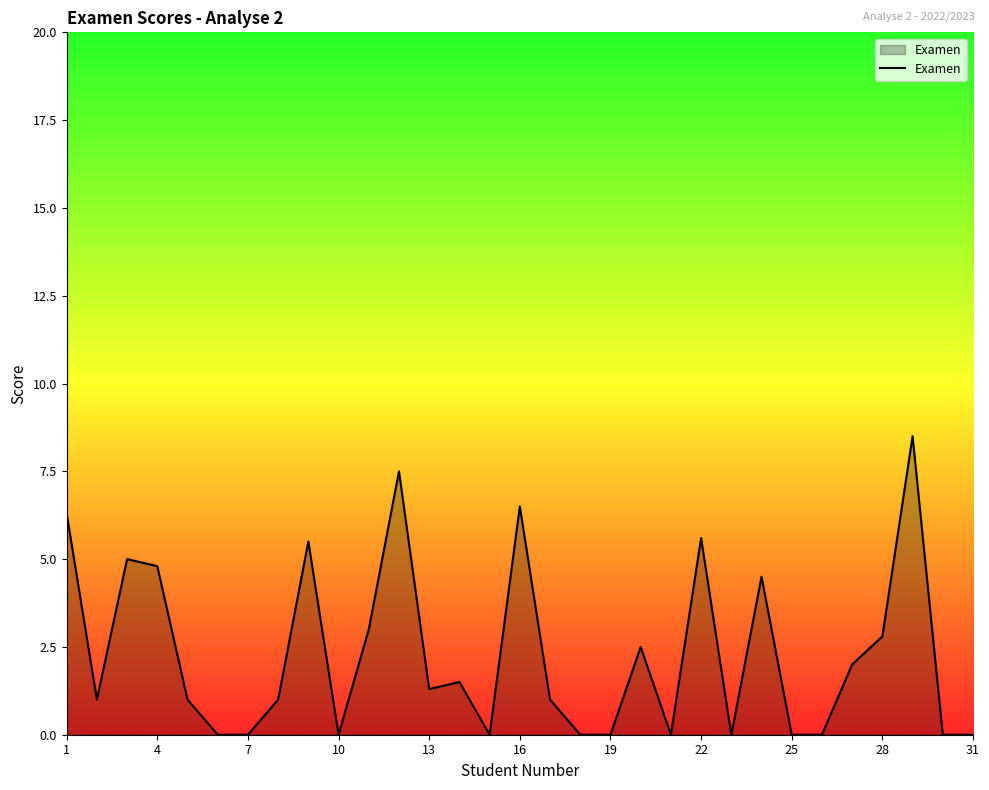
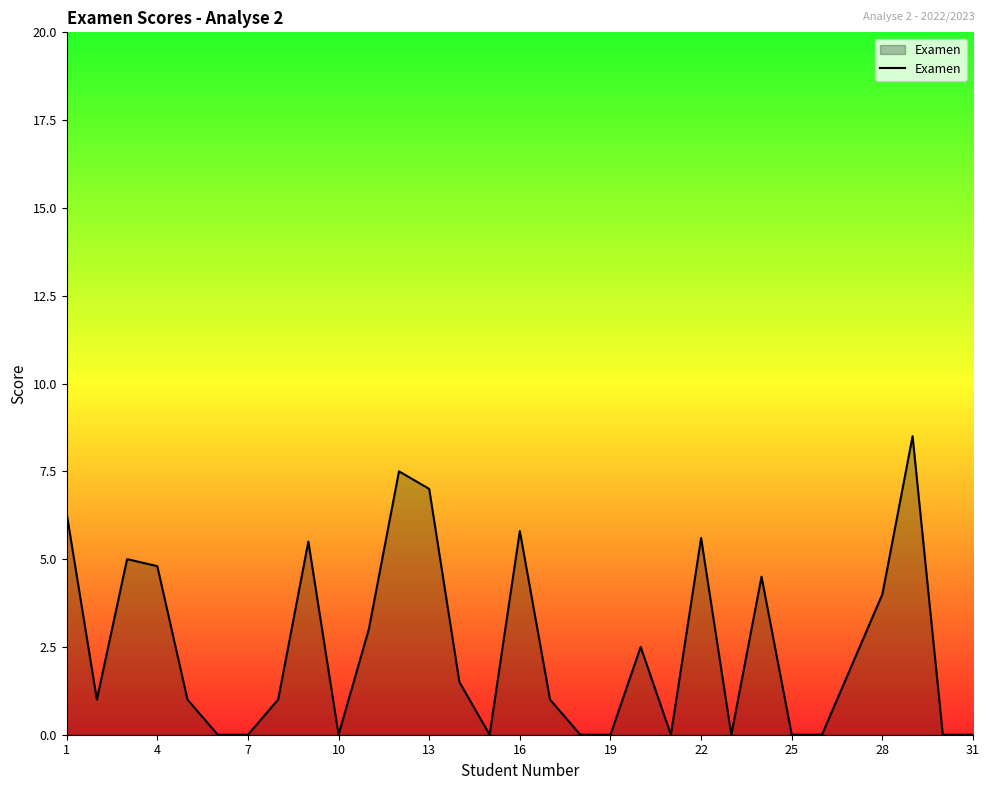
  {
    "1": 6.3,
    "4": 4.8,
    "7": 0.0,
    "10": 0.0,
-   "13": 1.3,
-   "16": 6.5,
+   "13": 7.0,
+   "16": 5.8,
    "19": 0.0,
    "22": 5.6,
    "25": 0.0,
-   "28": 2.8,
+   "28": 4.0,
    "31": 0.0
  }
